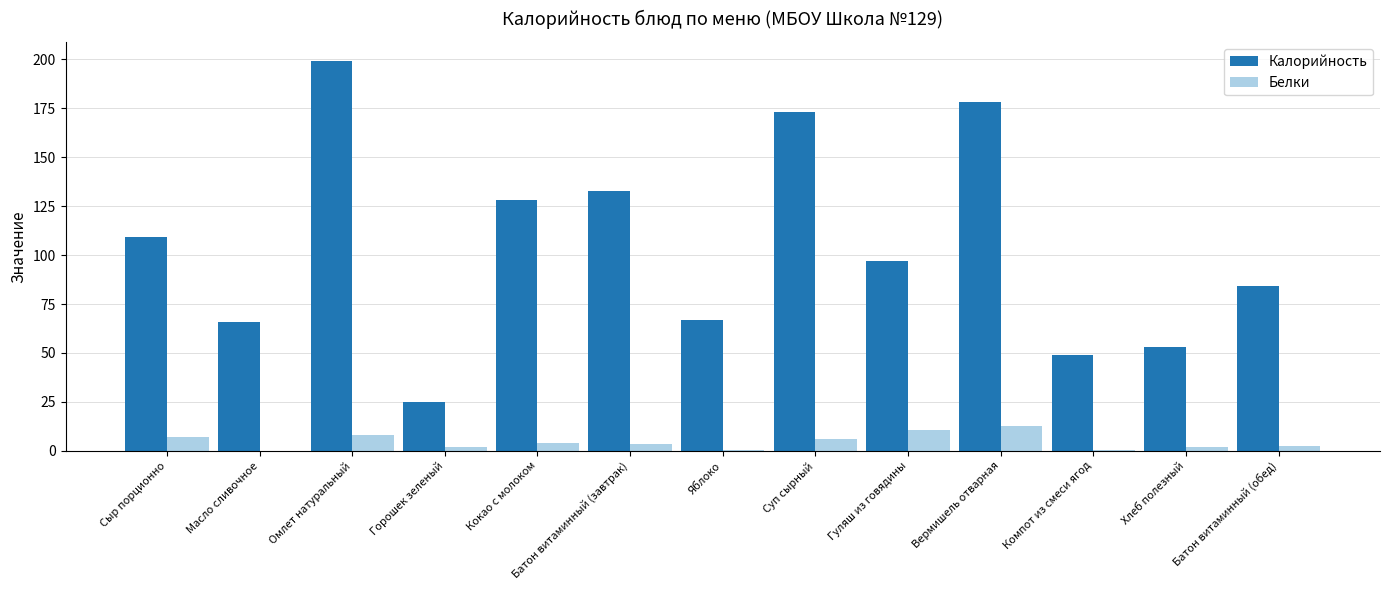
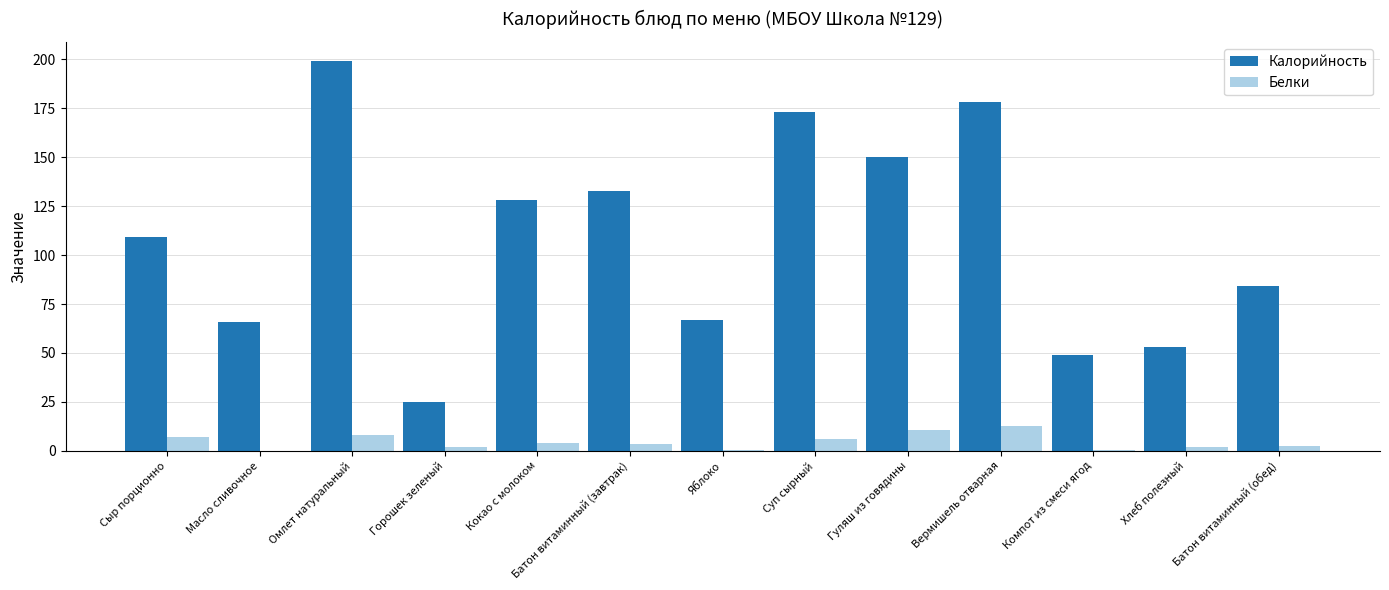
  {
    "Калорийность": {
      "Сыр порционно": 109,
      "Масло сливочное": 66,
      "Омлет натуральный": 199,
      "Горошек зеленый": 25,
      "Кокао с молоком": 128,
      "Батон витаминный (завтрак)": 133,
      "Яблоко": 67,
      "Суп сырный": 173,
-     "Гуляш из говядины": 97,
+     "Гуляш из говядины": 150,
      "Вермишель отварная": 178,
      "Компот из смеси ягод": 49,
      "Хлеб полезный": 53,
      "Батон витаминный (обед)": 84
    },
    "Белки": {
      "Сыр порционно": 7,
      "Омлет натуральный": 8,
      "Горошек зеленый": 2,
      "Кокао с молоком": 4,
      "Батон витаминный (завтрак)": 3,
      "Суп сырный": 6,
      "Гуляш из говядины": 11,
      "Вермишель отварная": 13,
      "Хлеб полезный": 2,
      "Батон витаминный (обед)": 2
    }
  }
